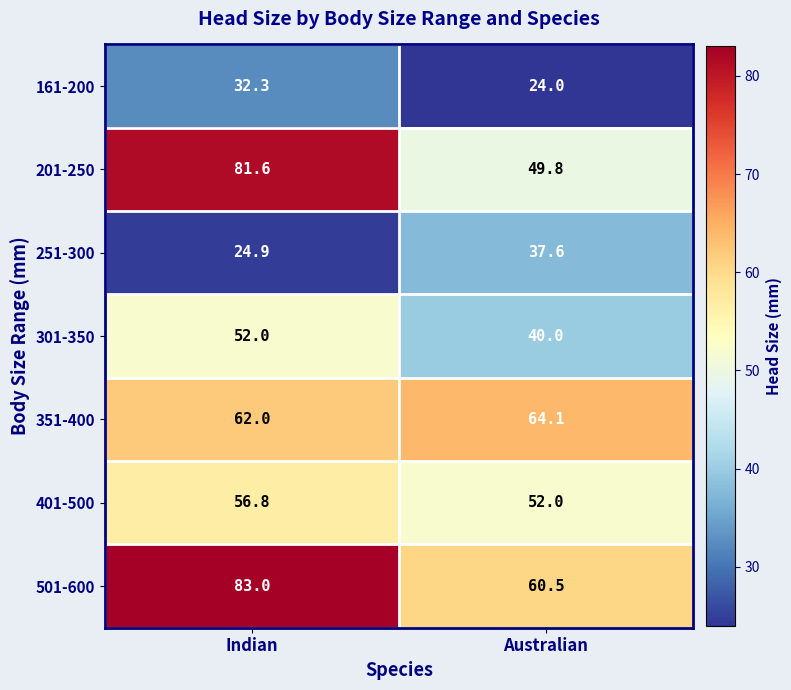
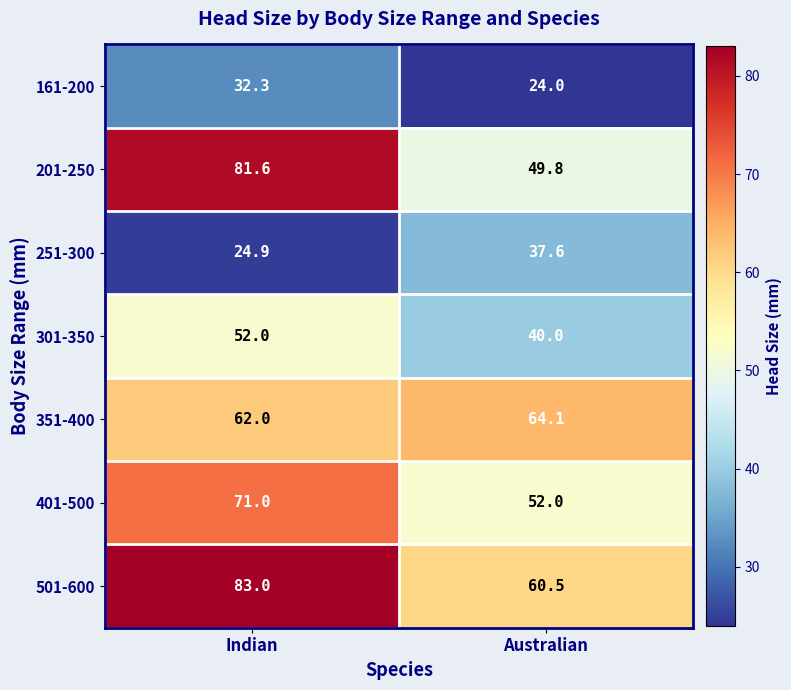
  {
    "161-200": {
      "Indian": 32.3,
      "Australian": 24.0
    },
    "201-250": {
      "Indian": 81.6,
      "Australian": 49.8
    },
    "251-300": {
      "Indian": 24.9,
      "Australian": 37.6
    },
    "301-350": {
      "Indian": 52.0,
      "Australian": 40.0
    },
    "351-400": {
      "Indian": 62.0,
      "Australian": 64.1
    },
    "401-500": {
-     "Indian": 56.8,
+     "Indian": 71.0,
      "Australian": 52.0
    },
    "501-600": {
      "Indian": 83.0,
      "Australian": 60.5
    }
  }
